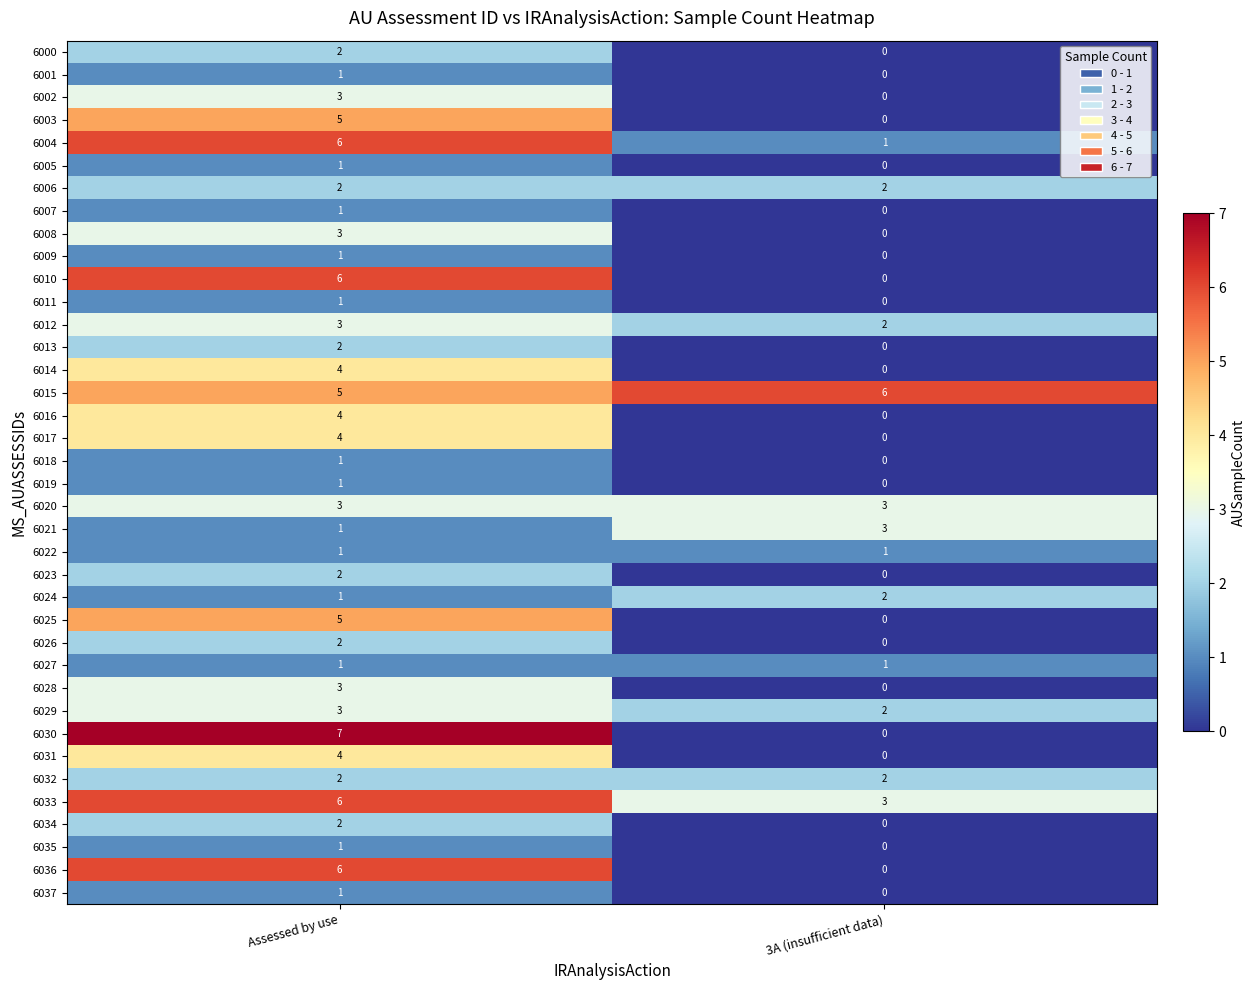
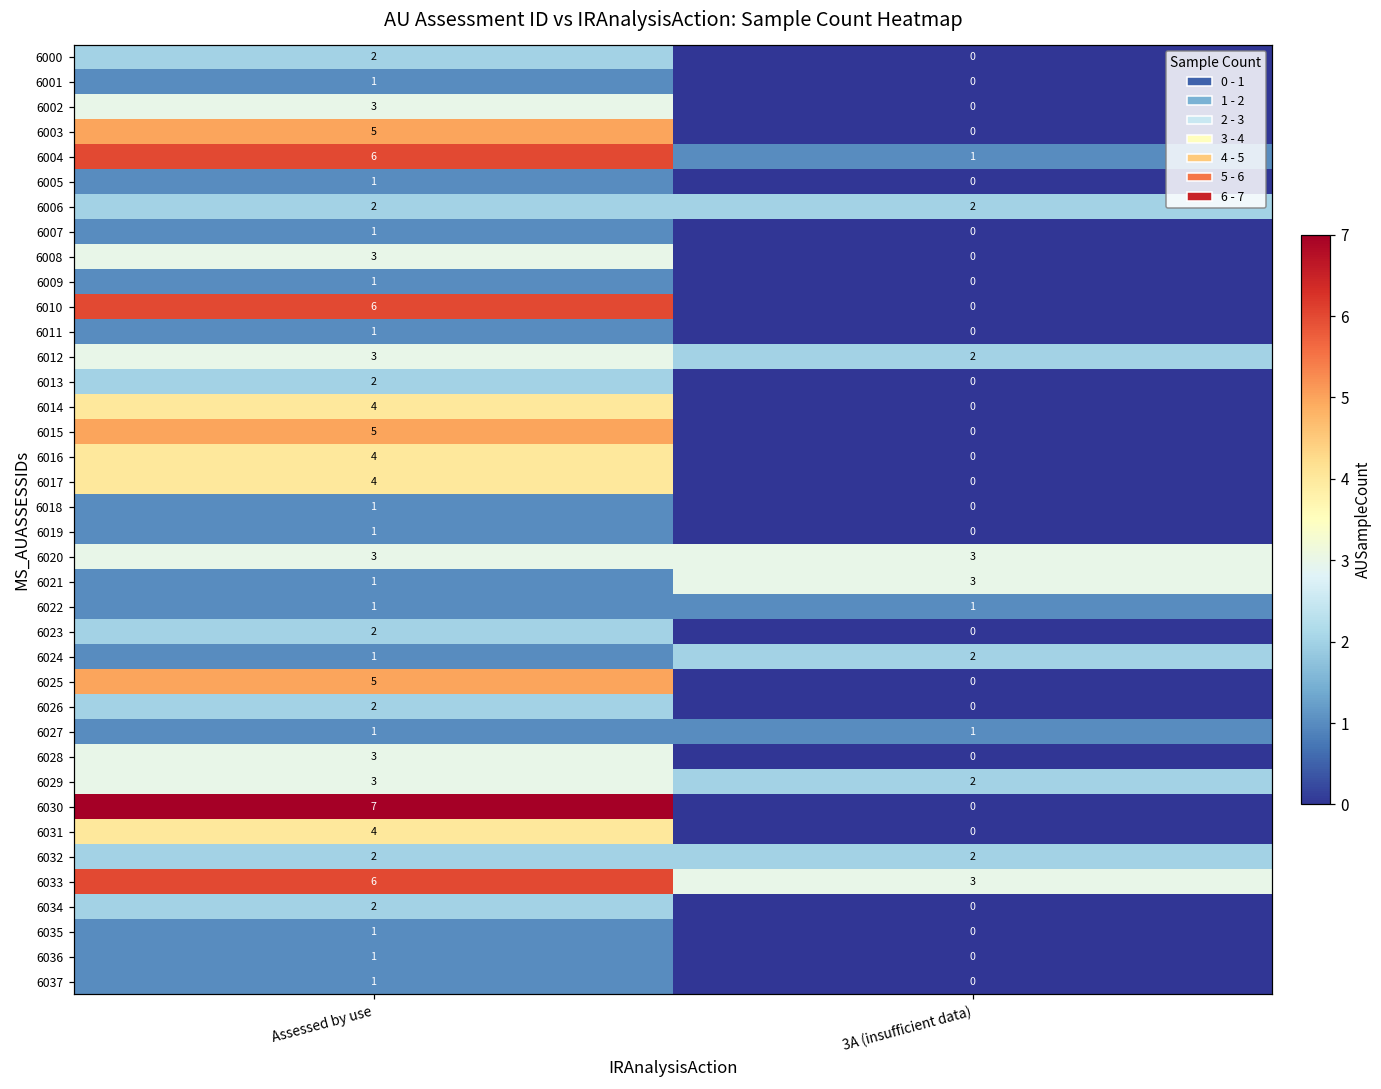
  {
    "6000": {
      "Assessed by use": 2,
      "3A (insufficient data)": 0
    },
    "6001": {
      "Assessed by use": 1,
      "3A (insufficient data)": 0
    },
    "6002": {
      "Assessed by use": 3,
      "3A (insufficient data)": 0
    },
    "6003": {
      "Assessed by use": 5,
      "3A (insufficient data)": 0
    },
    "6004": {
      "Assessed by use": 6,
      "3A (insufficient data)": 1
    },
    "6005": {
      "Assessed by use": 1,
      "3A (insufficient data)": 0
    },
    "6006": {
      "Assessed by use": 2,
      "3A (insufficient data)": 2
    },
    "6007": {
      "Assessed by use": 1,
      "3A (insufficient data)": 0
    },
    "6008": {
      "Assessed by use": 3,
      "3A (insufficient data)": 0
    },
    "6009": {
      "Assessed by use": 1,
      "3A (insufficient data)": 0
    },
    "6010": {
      "Assessed by use": 6,
      "3A (insufficient data)": 0
    },
    "6011": {
      "Assessed by use": 1,
      "3A (insufficient data)": 0
    },
    "6012": {
      "Assessed by use": 3,
      "3A (insufficient data)": 2
    },
    "6013": {
      "Assessed by use": 2,
      "3A (insufficient data)": 0
    },
    "6014": {
      "Assessed by use": 4,
      "3A (insufficient data)": 0
    },
    "6015": {
      "Assessed by use": 5,
-     "3A (insufficient data)": 6
+     "3A (insufficient data)": 0
    },
    "6016": {
      "Assessed by use": 4,
      "3A (insufficient data)": 0
    },
    "6017": {
      "Assessed by use": 4,
      "3A (insufficient data)": 0
    },
    "6018": {
      "Assessed by use": 1,
      "3A (insufficient data)": 0
    },
    "6019": {
      "Assessed by use": 1,
      "3A (insufficient data)": 0
    },
    "6020": {
      "Assessed by use": 3,
      "3A (insufficient data)": 3
    },
    "6021": {
      "Assessed by use": 1,
      "3A (insufficient data)": 3
    },
    "6022": {
      "Assessed by use": 1,
      "3A (insufficient data)": 1
    },
    "6023": {
      "Assessed by use": 2,
      "3A (insufficient data)": 0
    },
    "6024": {
      "Assessed by use": 1,
      "3A (insufficient data)": 2
    },
    "6025": {
      "Assessed by use": 5,
      "3A (insufficient data)": 0
    },
    "6026": {
      "Assessed by use": 2,
      "3A (insufficient data)": 0
    },
    "6027": {
      "Assessed by use": 1,
      "3A (insufficient data)": 1
    },
    "6028": {
      "Assessed by use": 3,
      "3A (insufficient data)": 0
    },
    "6029": {
      "Assessed by use": 3,
      "3A (insufficient data)": 2
    },
    "6030": {
      "Assessed by use": 7,
      "3A (insufficient data)": 0
    },
    "6031": {
      "Assessed by use": 4,
      "3A (insufficient data)": 0
    },
    "6032": {
      "Assessed by use": 2,
      "3A (insufficient data)": 2
    },
    "6033": {
      "Assessed by use": 6,
      "3A (insufficient data)": 3
    },
    "6034": {
      "Assessed by use": 2,
      "3A (insufficient data)": 0
    },
    "6035": {
      "Assessed by use": 1,
      "3A (insufficient data)": 0
    },
    "6036": {
-     "Assessed by use": 6,
+     "Assessed by use": 1,
      "3A (insufficient data)": 0
    },
    "6037": {
      "Assessed by use": 1,
      "3A (insufficient data)": 0
    }
  }
